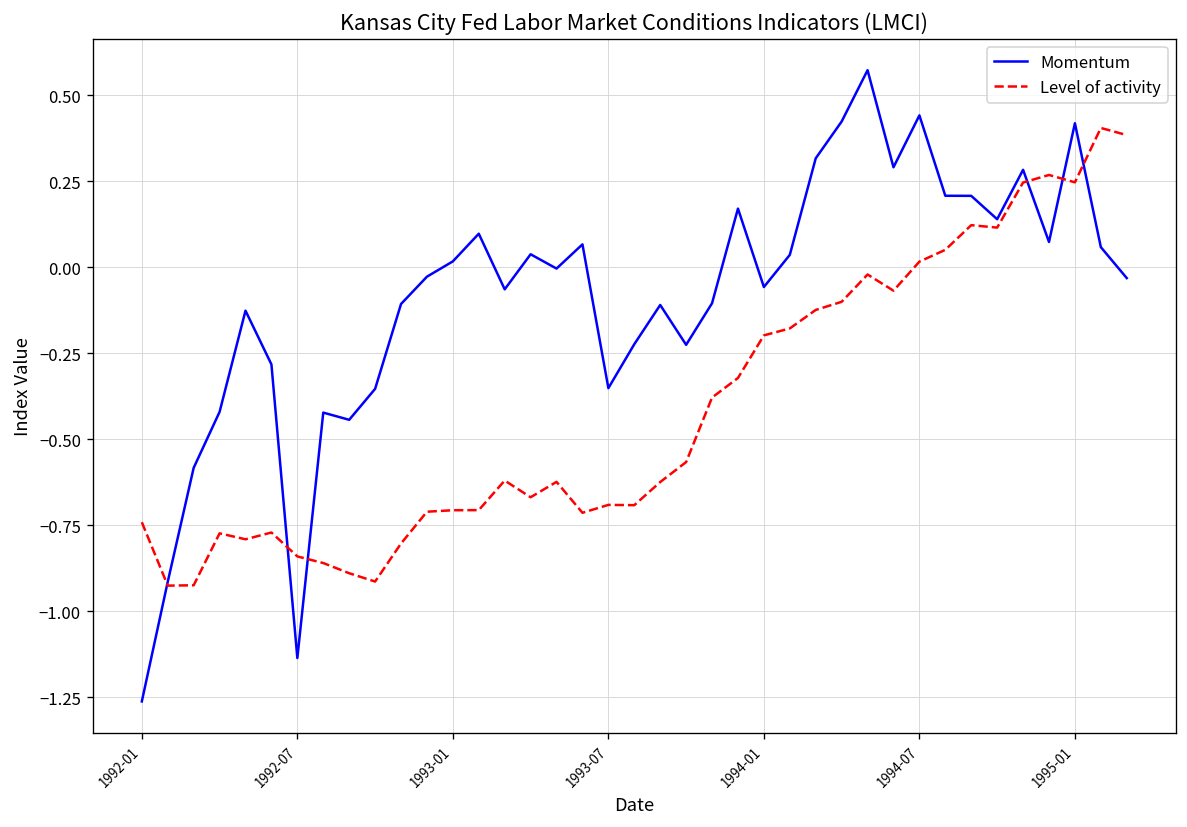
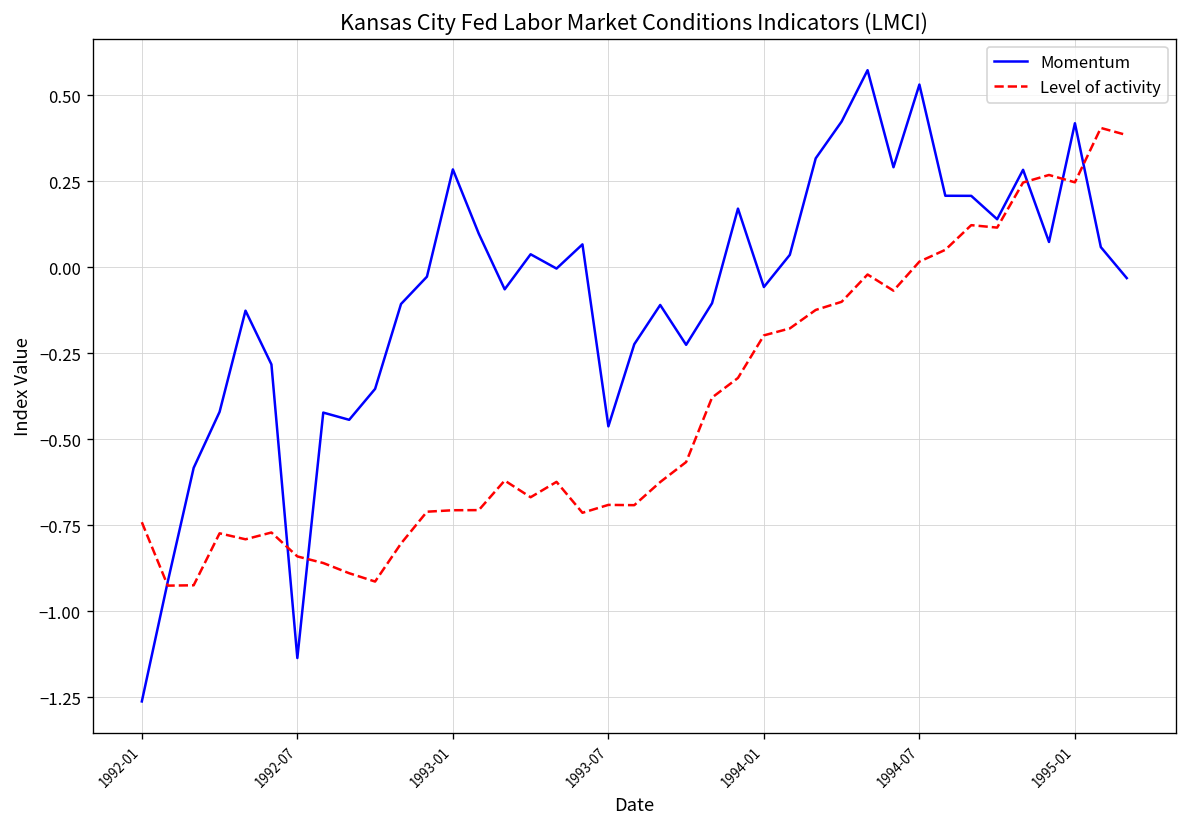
  {
    "Momentum": {
      "1992-01": -1.26,
      "1992-07": -1.14,
-     "1993-01": 0.02,
-     "1993-07": -0.35,
+     "1993-01": 0.28,
+     "1993-07": -0.46,
      "1994-01": -0.06,
-     "1994-07": 0.44,
+     "1994-07": 0.53,
      "1995-01": 0.42
    },
    "Level of activity": {
      "1992-01": -0.74,
      "1992-07": -0.84,
      "1993-01": -0.71,
      "1993-07": -0.69,
      "1994-01": -0.20,
      "1994-07": 0.02,
      "1995-01": 0.25
    }
  }
